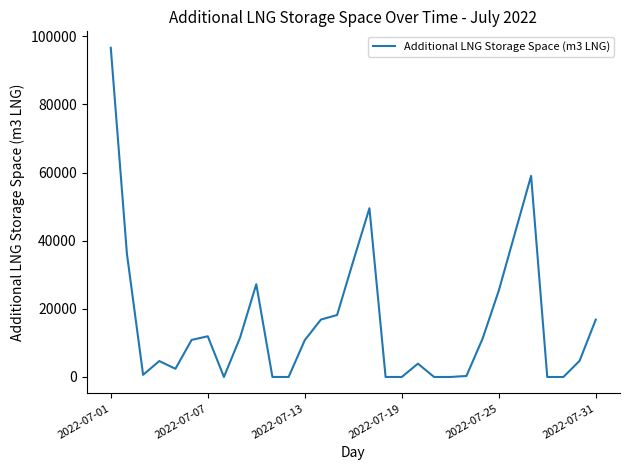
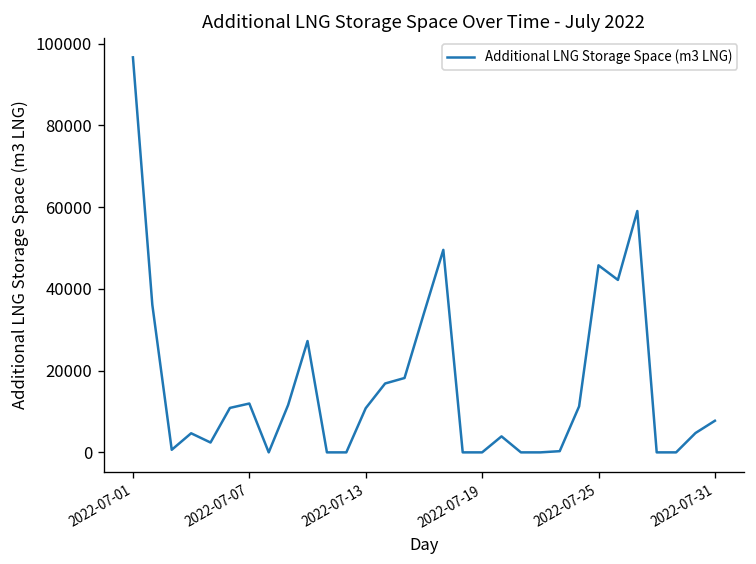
  {
    "2022-07-01": 97000,
    "2022-07-07": 12000,
    "2022-07-13": 11000,
    "2022-07-19": 0,
-   "2022-07-25": 25000,
-   "2022-07-31": 17000
+   "2022-07-25": 46000,
+   "2022-07-31": 8000
  }
